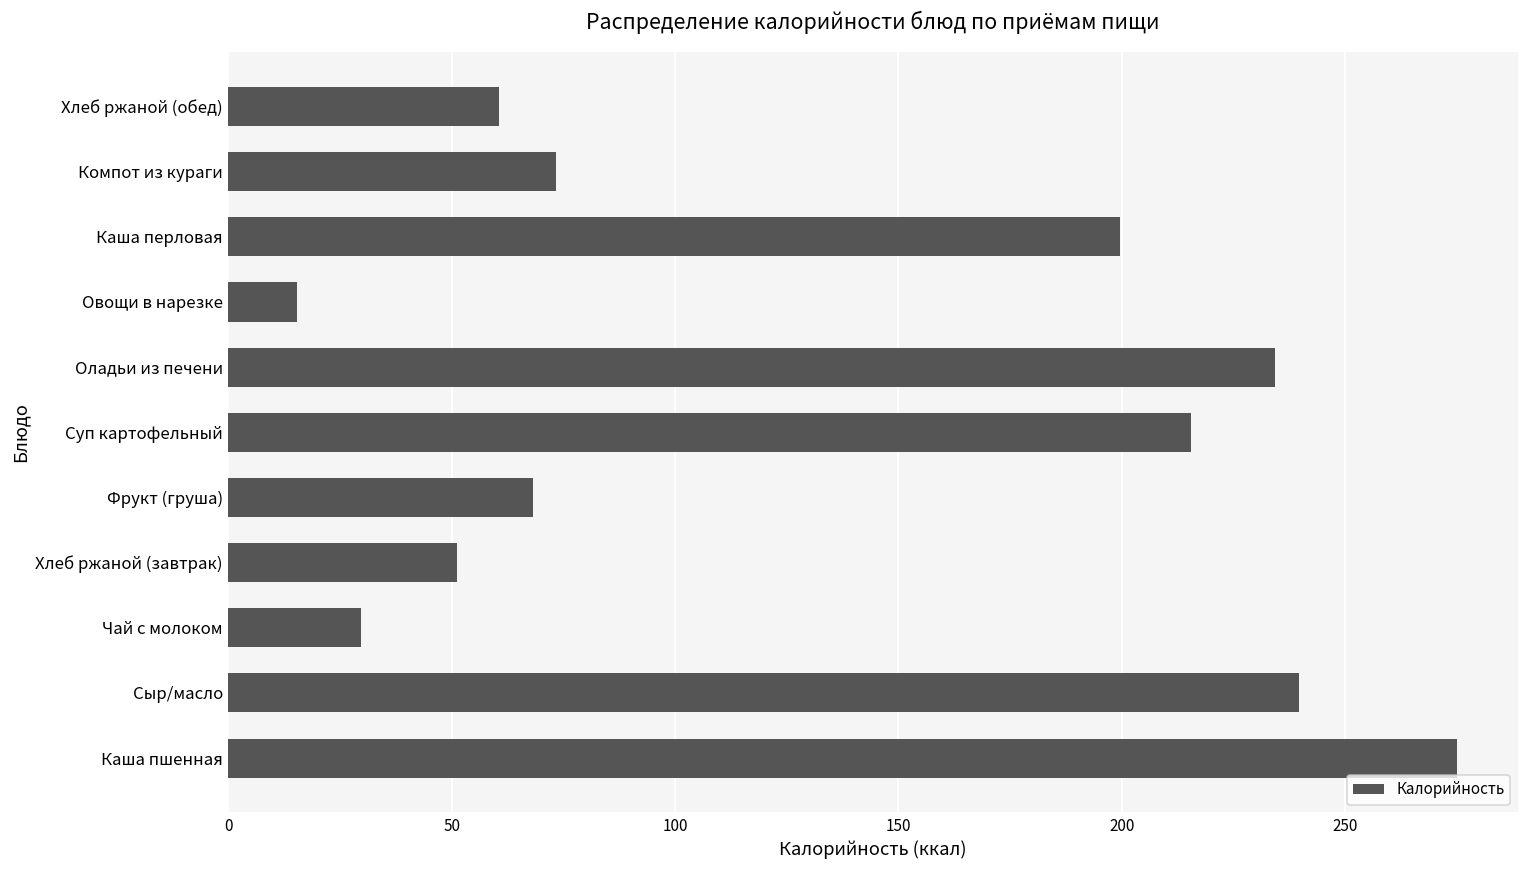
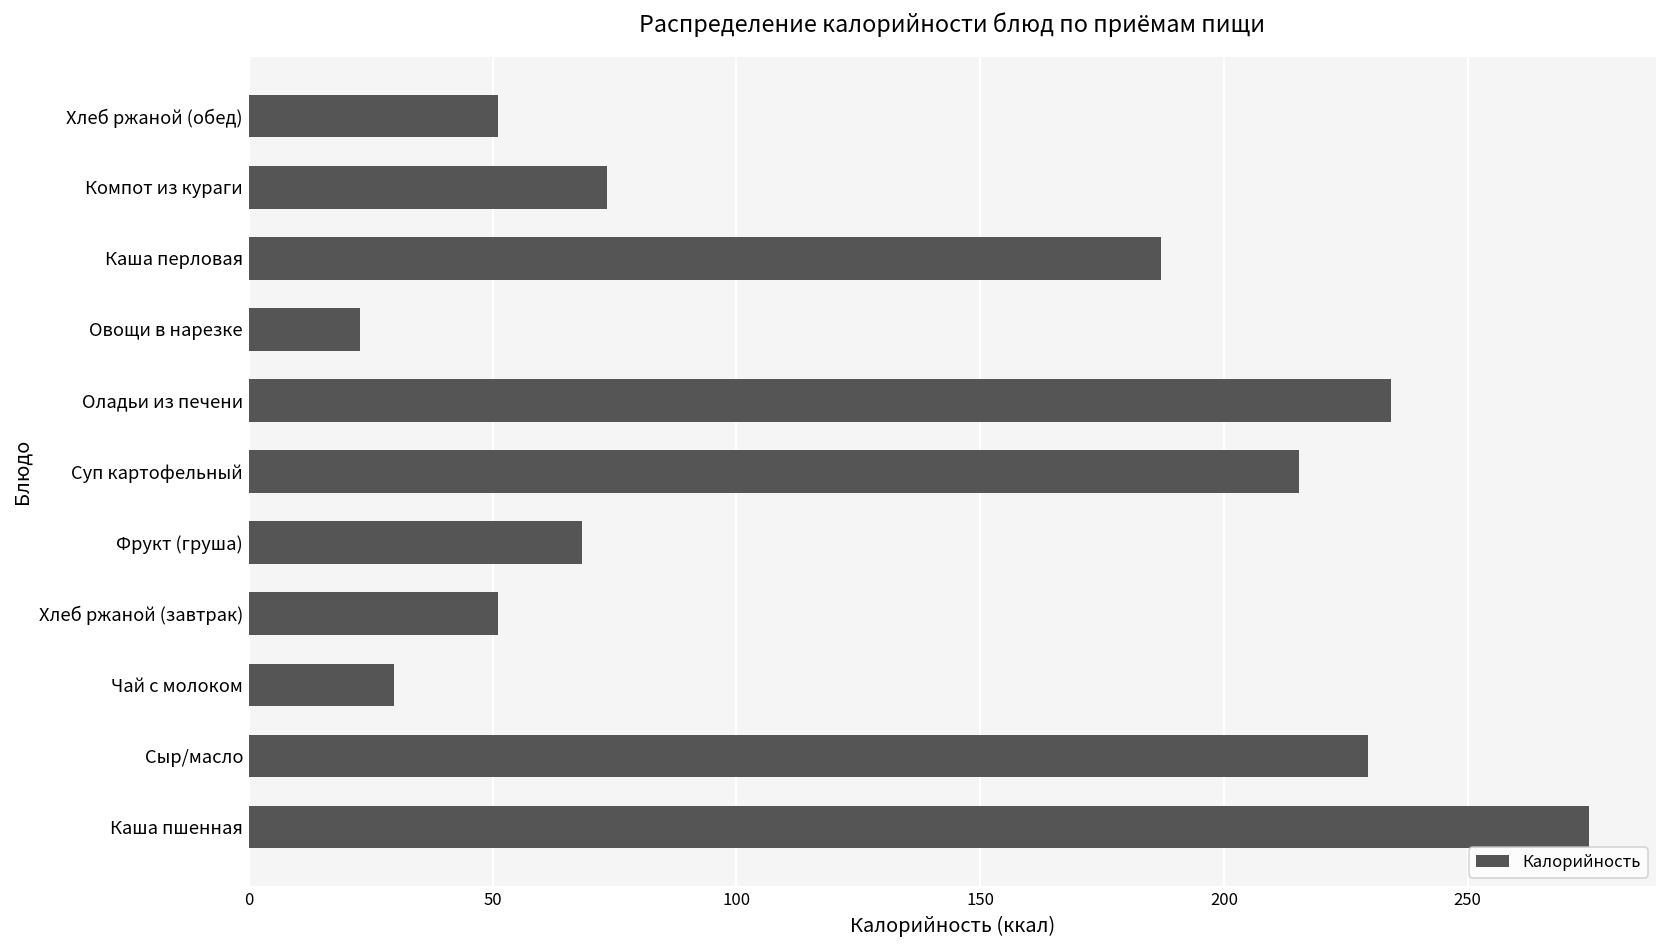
  {
-   "Хлеб ржаной (обед)": 61,
+   "Хлеб ржаной (обед)": 51,
    "Компот из кураги": 73,
-   "Каша перловая": 200,
-   "Овощи в нарезке": 15,
+   "Каша перловая": 187,
+   "Овощи в нарезке": 23,
    "Оладьи из печени": 234,
    "Суп картофельный": 216,
    "Фрукт (груша)": 68,
    "Хлеб ржаной (завтрак)": 51,
    "Чай с молоком": 30,
-   "Сыр/масло": 240,
+   "Сыр/масло": 230,
    "Каша пшенная": 275
  }
